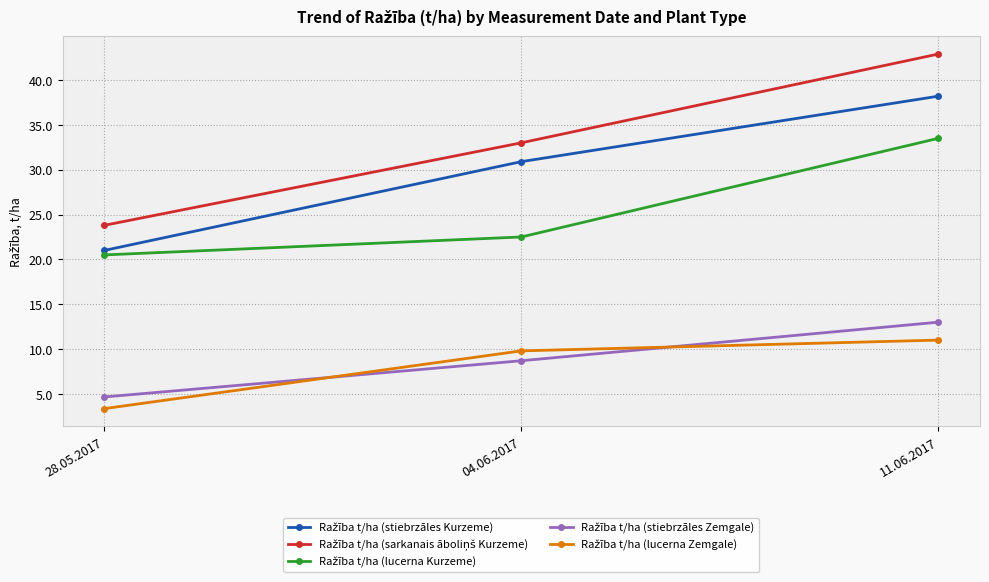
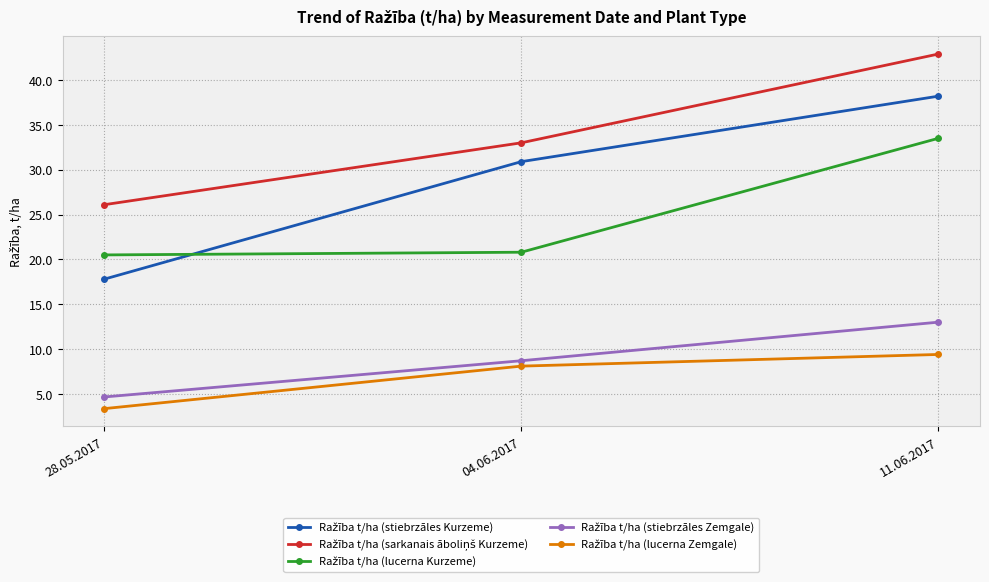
  {
    "Ražība t/ha (stiebrzāles Kurzeme)": {
-     "28.05.2017": 21,
+     "28.05.2017": 18,
      "04.06.2017": 31,
      "11.06.2017": 38
    },
    "Ražība t/ha (sarkanais āboliņš Kurzeme)": {
-     "28.05.2017": 24,
+     "28.05.2017": 26,
      "04.06.2017": 33,
      "11.06.2017": 43
    },
    "Ražība t/ha (lucerna Kurzeme)": {
      "28.05.2017": 21,
-     "04.06.2017": 23,
+     "04.06.2017": 21,
      "11.06.2017": 34
    },
    "Ražība t/ha (stiebrzāles Zemgale)": {
      "28.05.2017": 5,
      "04.06.2017": 9,
      "11.06.2017": 13
    },
    "Ražība t/ha (lucerna Zemgale)": {
      "28.05.2017": 3,
-     "04.06.2017": 10,
-     "11.06.2017": 11
+     "04.06.2017": 8,
+     "11.06.2017": 9
    }
  }
